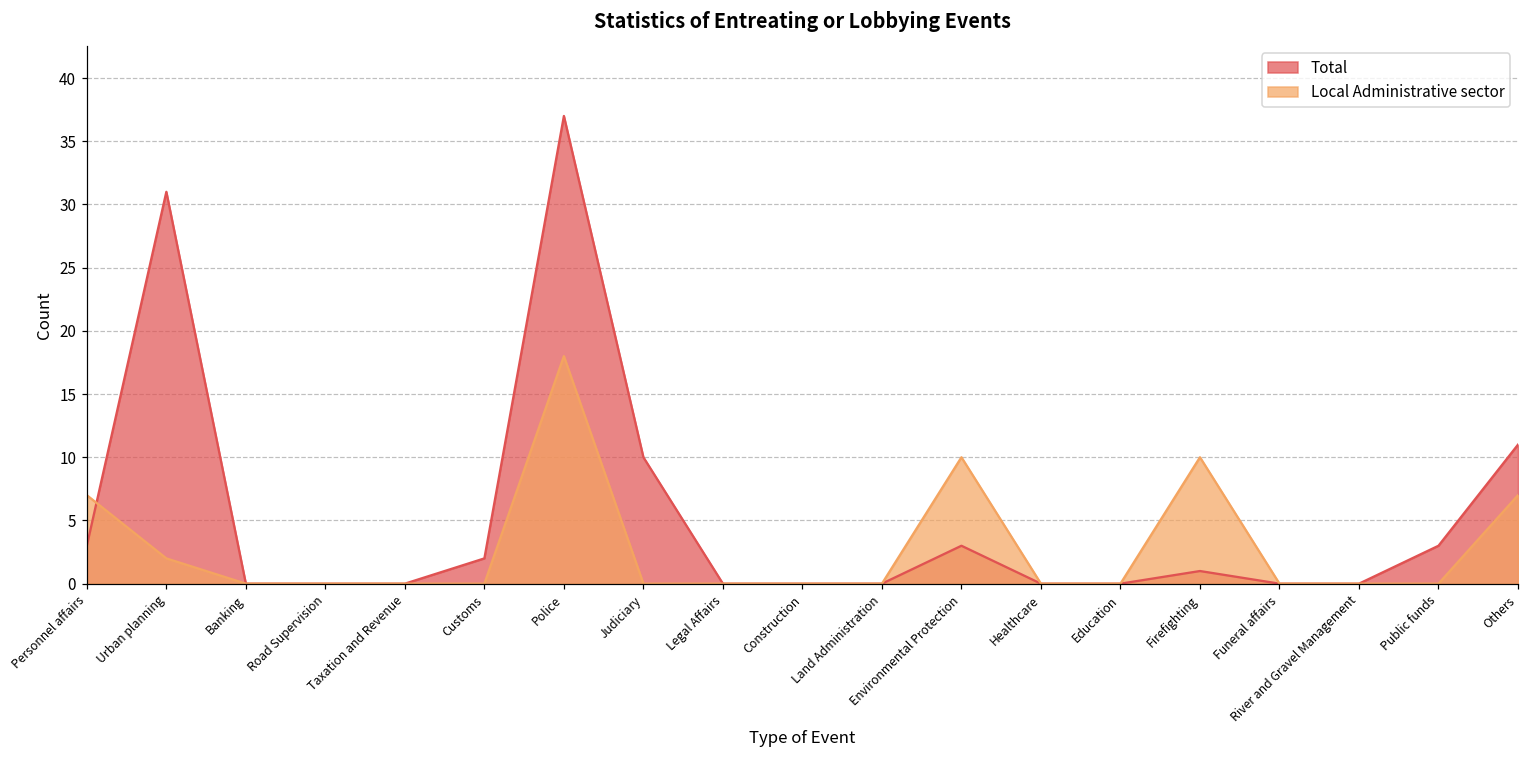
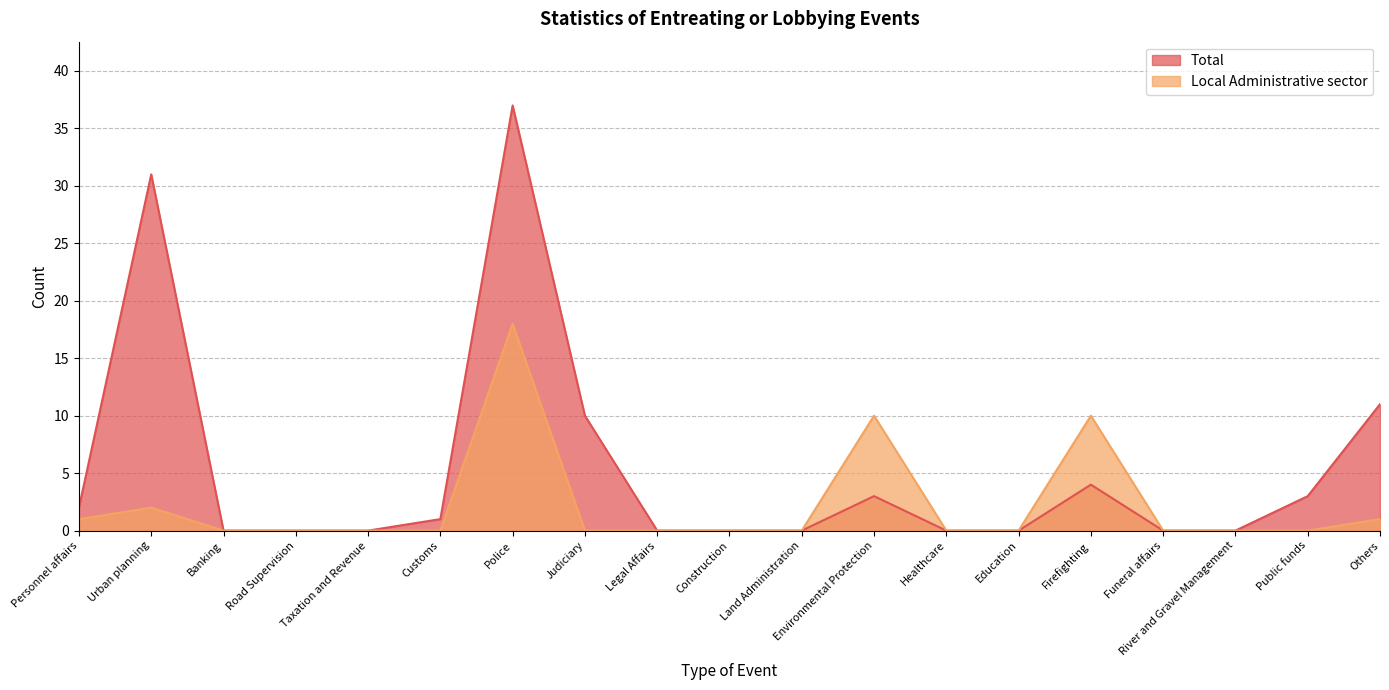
  {
    "Total": {
-     "Personnel affairs": 3,
+     "Personnel affairs": 2,
      "Urban planning": 31,
-     "Customs": 2,
+     "Customs": 1,
      "Police": 37,
      "Judiciary": 10,
      "Environmental Protection": 3,
-     "Firefighting": 1,
+     "Firefighting": 4,
      "Public funds": 3,
      "Others": 11
    },
    "Local Administrative sector": {
-     "Personnel affairs": 7,
+     "Personnel affairs": 1,
      "Urban planning": 2,
      "Customs": 0,
      "Police": 18,
      "Judiciary": 0,
      "Environmental Protection": 10,
      "Firefighting": 10,
      "Public funds": 0,
-     "Others": 7
+     "Others": 1
    }
  }
